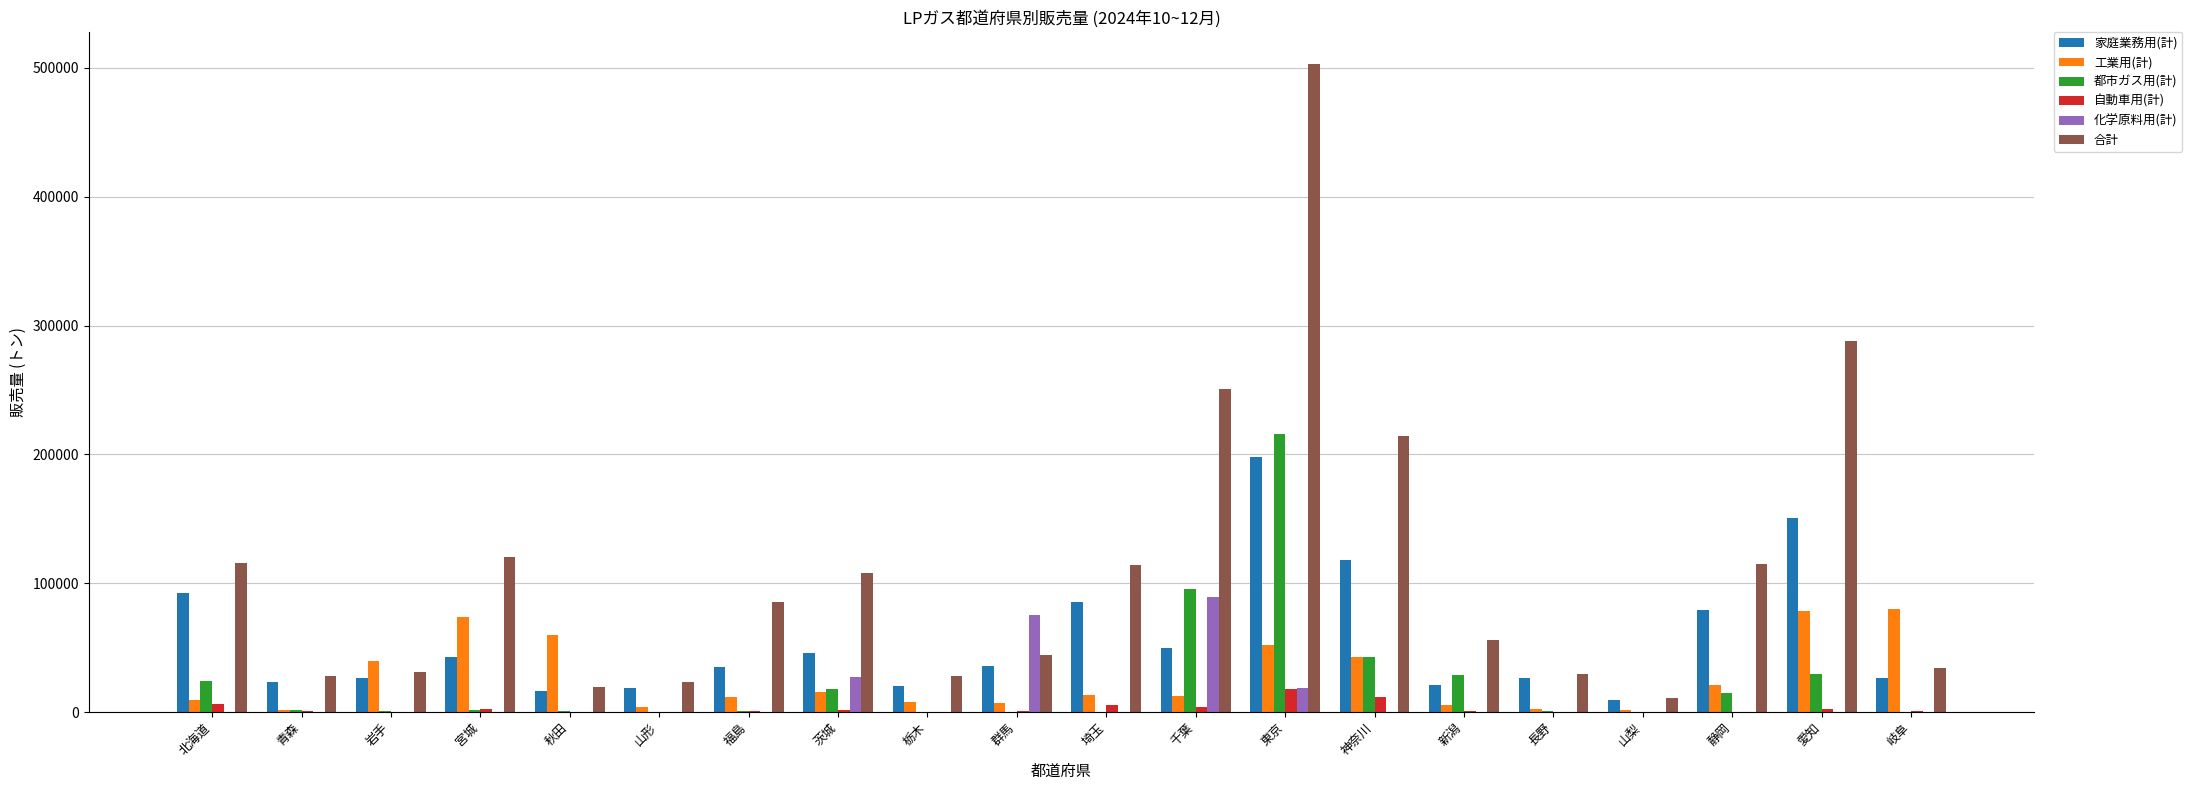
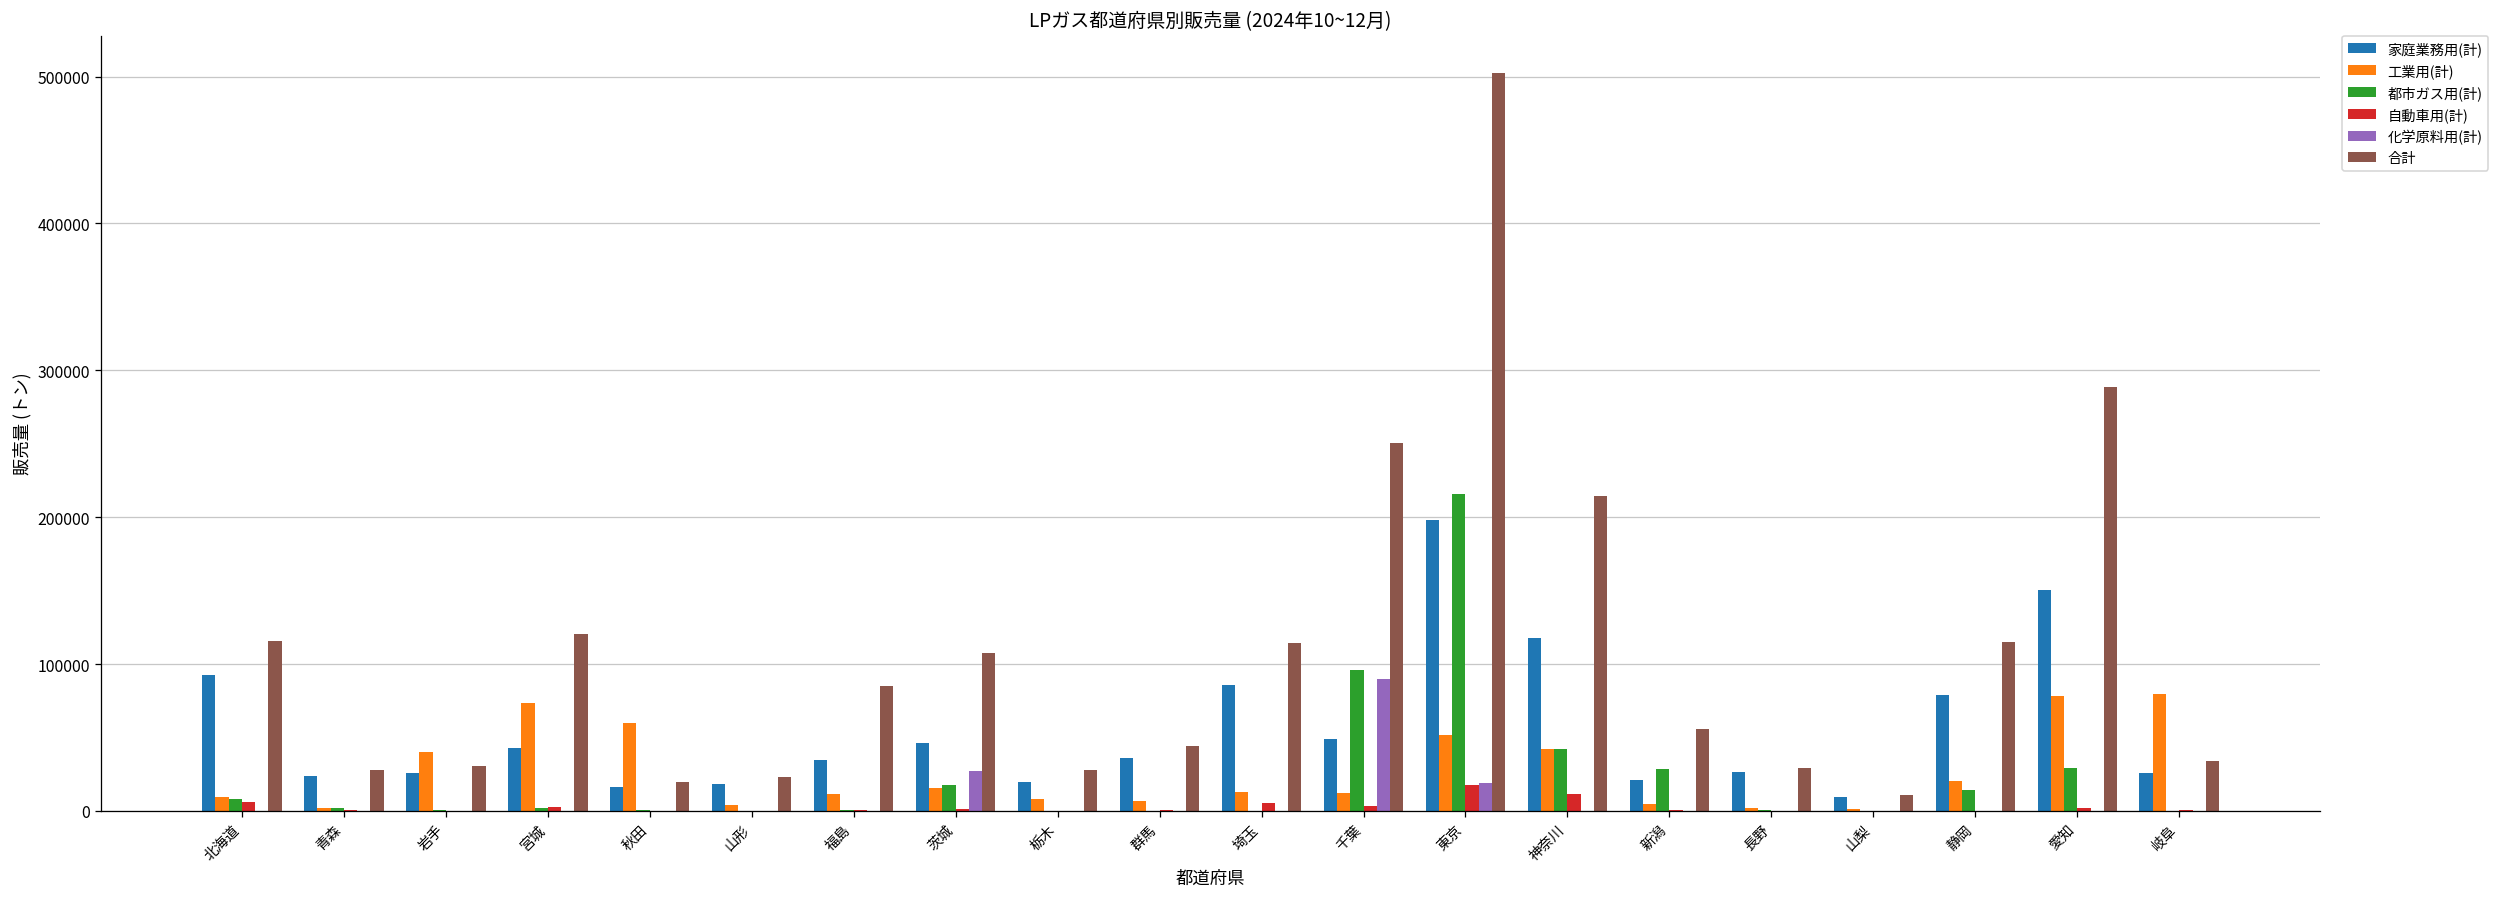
  {
    "家庭業務用(計)": {
      "北海道": 93000,
      "青森": 24000,
      "岩手": 26000,
      "宮城": 43000,
      "秋田": 17000,
      "山形": 19000,
      "福島": 35000,
      "茨城": 46000,
      "栃木": 20000,
      "群馬": 36000,
      "埼玉": 86000,
      "千葉": 49000,
      "東京": 198000,
      "神奈川": 118000,
      "新潟": 21000,
      "長野": 26000,
      "山梨": 9000,
      "静岡": 79000,
      "愛知": 151000,
      "岐阜": 26000
    },
    "工業用(計)": {
      "北海道": 9000,
      "岩手": 40000,
      "宮城": 74000,
      "秋田": 60000,
      "山形": 4000,
      "福島": 12000,
      "茨城": 15000,
      "栃木": 8000,
      "群馬": 7000,
      "埼玉": 13000,
      "千葉": 12000,
      "東京": 52000,
      "神奈川": 42000,
      "新潟": 5000,
      "長野": 2000,
      "静岡": 21000,
      "愛知": 78000,
      "岐阜": 80000
    },
    "都市ガス用(計)": {
-     "北海道": 24000,
+     "北海道": 8000,
      "茨城": 18000,
      "千葉": 96000,
      "東京": 216000,
      "神奈川": 42000,
      "新潟": 29000,
      "山梨": 0,
      "静岡": 15000,
      "愛知": 29000,
      "岐阜": 0
    },
    "自動車用(計)": {
      "北海道": 6000,
      "宮城": 2000,
      "埼玉": 6000,
      "千葉": 4000,
      "東京": 18000,
      "神奈川": 12000,
      "愛知": 2000
    },
    "化学原料用(計)": {
      "北海道": 0,
      "青森": 0,
      "岩手": 0,
      "宮城": 0,
      "秋田": 0,
      "山形": 0,
      "福島": 0,
      "茨城": 27000,
      "栃木": 0,
-     "群馬": 75000,
+     "群馬": 0,
      "埼玉": 0,
      "千葉": 90000,
      "東京": 19000,
      "神奈川": 0,
      "新潟": 0,
      "長野": 0,
      "山梨": 0,
      "静岡": 0,
      "愛知": 0,
      "岐阜": 0
    },
    "合計": {
      "北海道": 116000,
      "青森": 28000,
      "岩手": 31000,
      "宮城": 121000,
      "秋田": 20000,
      "山形": 23000,
      "福島": 85000,
      "茨城": 108000,
      "栃木": 28000,
      "群馬": 44000,
      "埼玉": 114000,
      "千葉": 251000,
      "東京": 503000,
      "神奈川": 214000,
      "新潟": 56000,
      "長野": 29000,
      "山梨": 11000,
      "静岡": 115000,
      "愛知": 288000,
      "岐阜": 34000
    }
  }
